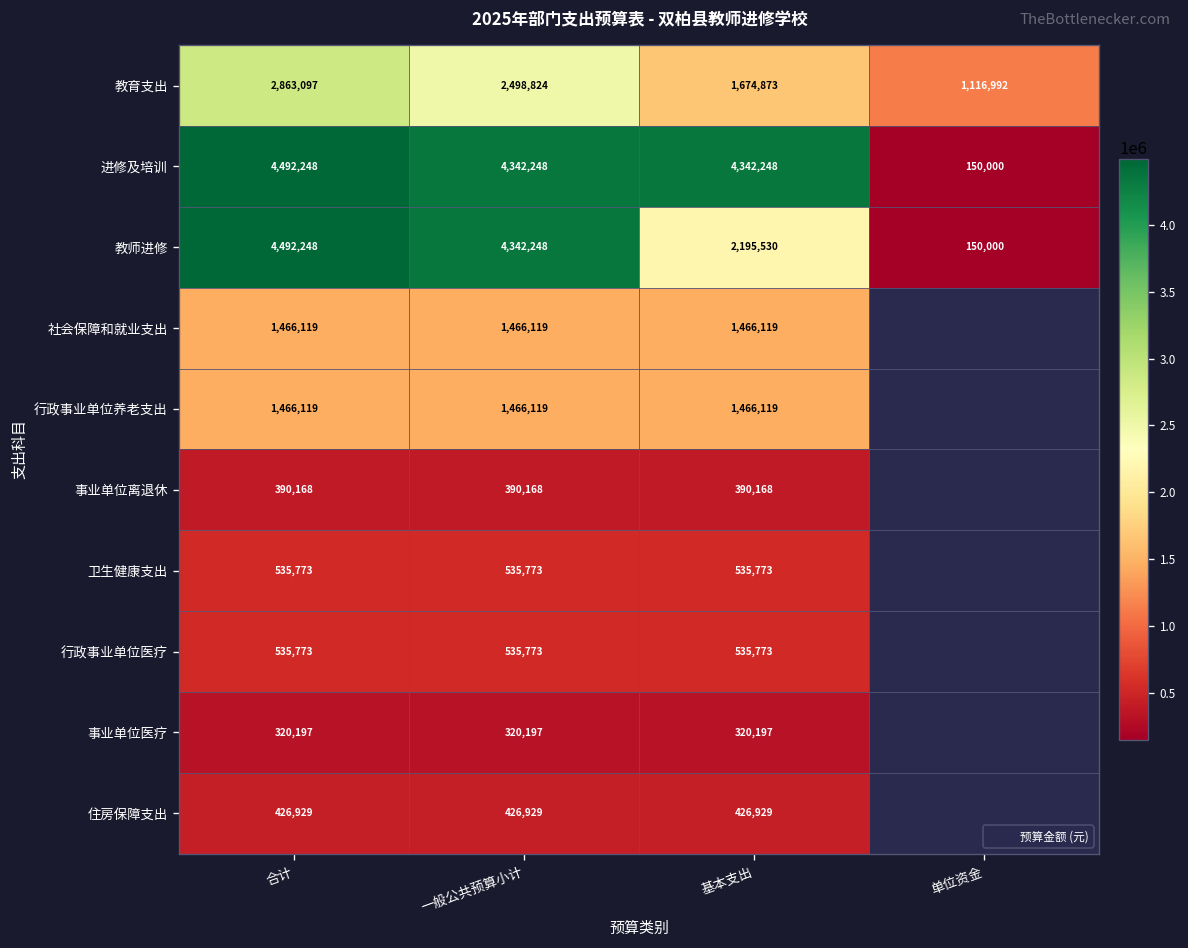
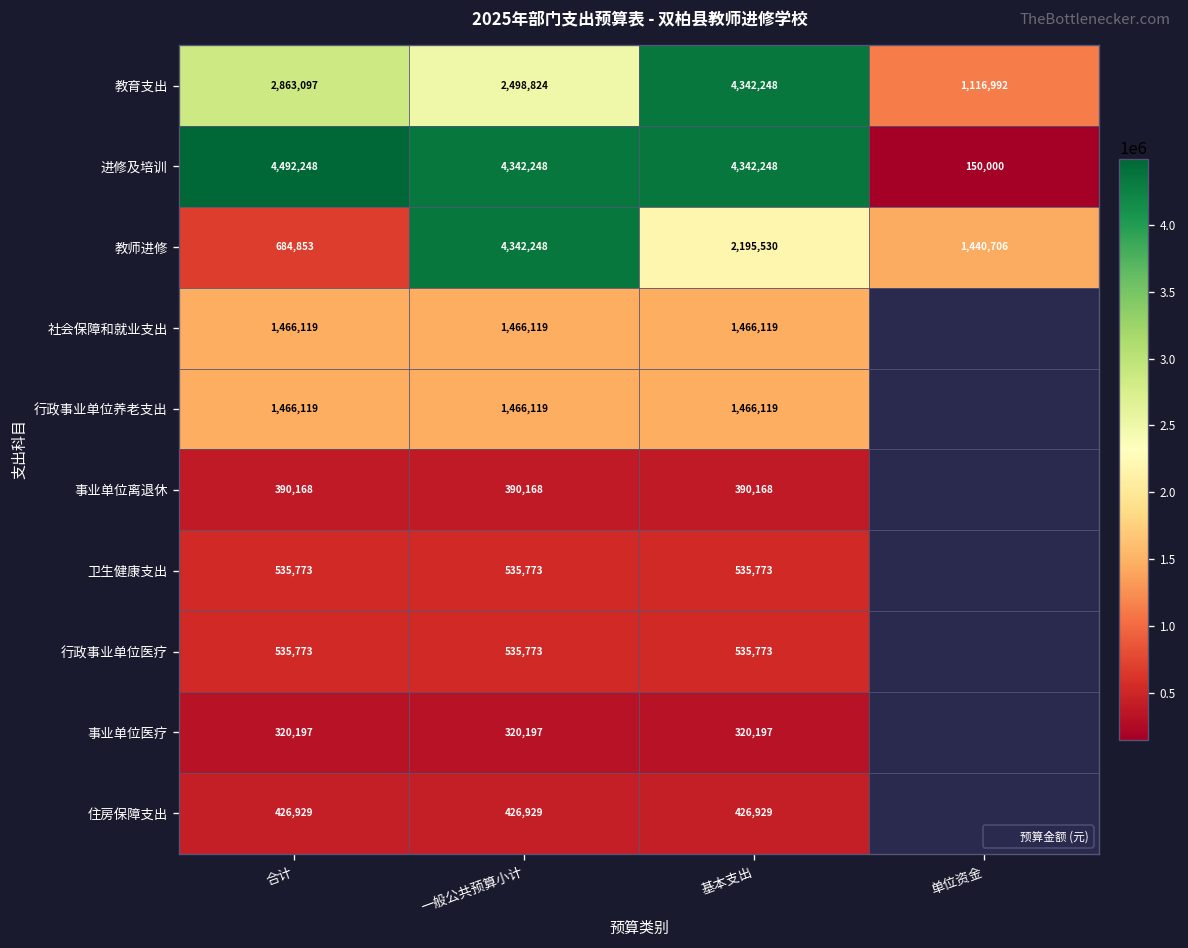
  {
    "教育支出": {
      "合计": "2,863,097",
      "一般公共预算小计": "2,498,824",
-     "基本支出": "1,674,873",
+     "基本支出": "4,342,248",
      "单位资金": "1,116,992"
    },
    "进修及培训": {
      "合计": "4,492,248",
      "一般公共预算小计": "4,342,248",
      "基本支出": "4,342,248",
      "单位资金": "150,000"
    },
    "教师进修": {
-     "合计": "4,492,248",
+     "合计": "684,853",
      "一般公共预算小计": "4,342,248",
      "基本支出": "2,195,530",
-     "单位资金": "150,000"
+     "单位资金": "1,440,706"
    },
    "社会保障和就业支出": {
      "合计": "1,466,119",
      "一般公共预算小计": "1,466,119",
      "基本支出": "1,466,119"
    },
    "行政事业单位养老支出": {
      "合计": "1,466,119",
      "一般公共预算小计": "1,466,119",
      "基本支出": "1,466,119"
    },
    "事业单位离退休": {
      "合计": "390,168",
      "一般公共预算小计": "390,168",
      "基本支出": "390,168"
    },
    "卫生健康支出": {
      "合计": "535,773",
      "一般公共预算小计": "535,773",
      "基本支出": "535,773"
    },
    "行政事业单位医疗": {
      "合计": "535,773",
      "一般公共预算小计": "535,773",
      "基本支出": "535,773"
    },
    "事业单位医疗": {
      "合计": "320,197",
      "一般公共预算小计": "320,197",
      "基本支出": "320,197"
    },
    "住房保障支出": {
      "合计": "426,929",
      "一般公共预算小计": "426,929",
      "基本支出": "426,929"
    }
  }
